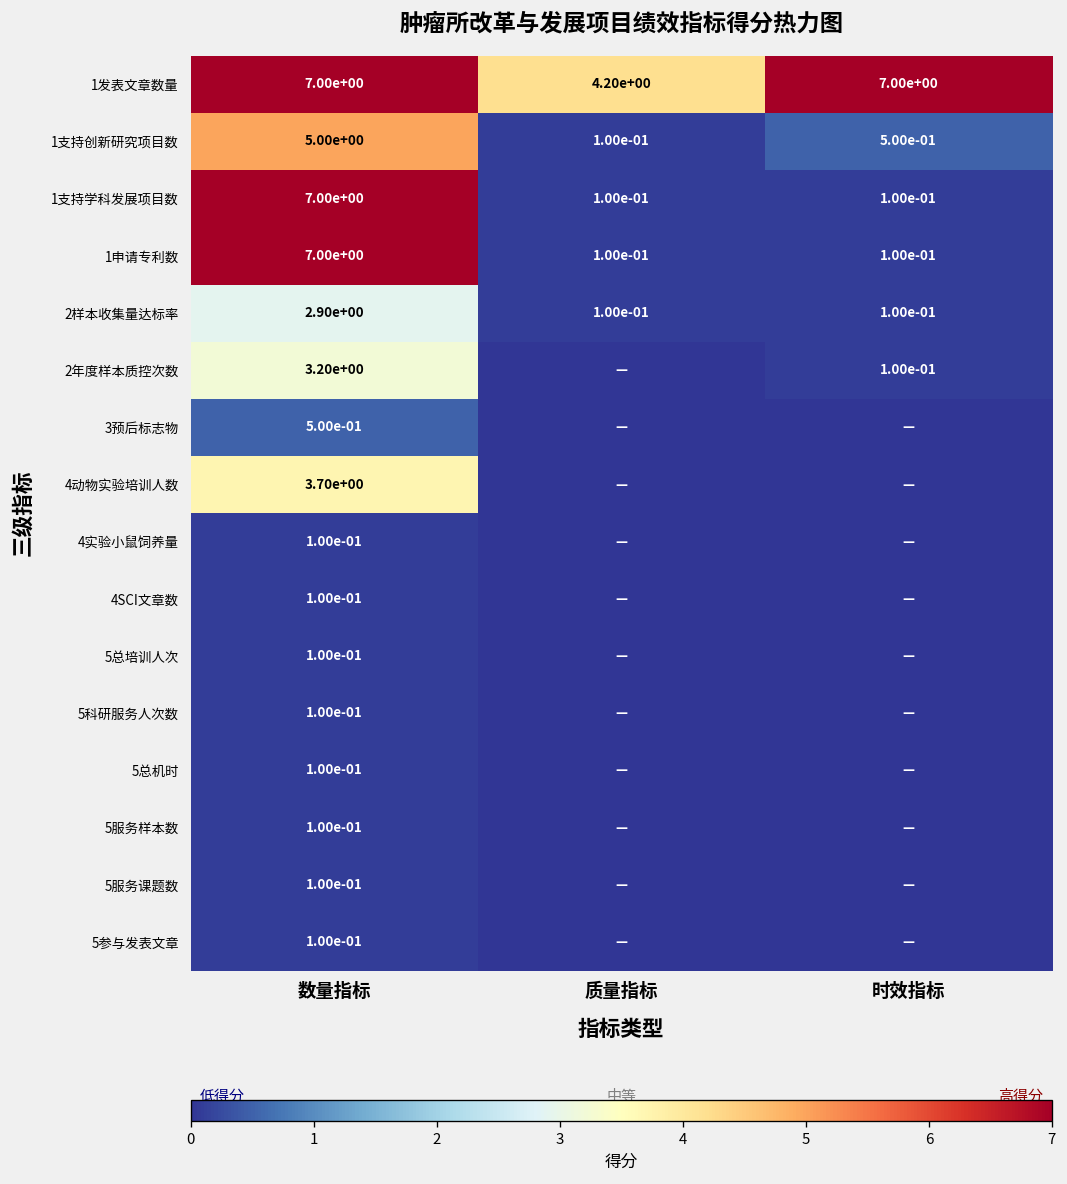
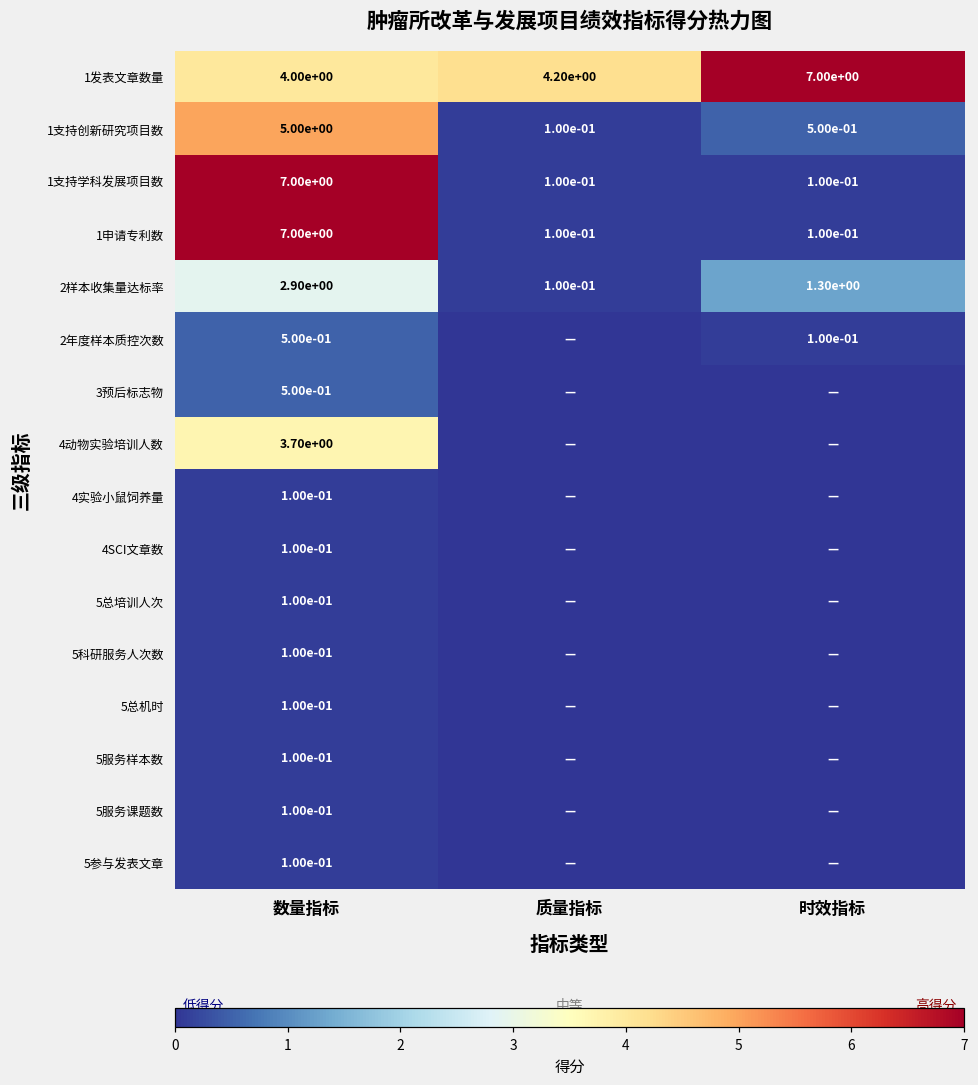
  {
    "1发表文章数量": {
-     "数量指标": "7.00e+00",
+     "数量指标": "4.00e+00",
      "质量指标": "4.20e+00",
      "时效指标": "7.00e+00"
    },
    "1支持创新研究项目数": {
      "数量指标": "5.00e+00",
      "质量指标": "1.00e-01",
      "时效指标": "5.00e-01"
    },
    "1支持学科发展项目数": {
      "数量指标": "7.00e+00",
      "质量指标": "1.00e-01",
      "时效指标": "1.00e-01"
    },
    "1申请专利数": {
      "数量指标": "7.00e+00",
      "质量指标": "1.00e-01",
      "时效指标": "1.00e-01"
    },
    "2样本收集量达标率": {
      "数量指标": "2.90e+00",
      "质量指标": "1.00e-01",
-     "时效指标": "1.00e-01"
+     "时效指标": "1.30e+00"
    },
    "2年度样本质控次数": {
-     "数量指标": "3.20e+00",
+     "数量指标": "5.00e-01",
      "时效指标": "1.00e-01"
    },
    "3预后标志物": {
      "数量指标": "5.00e-01"
    },
    "4动物实验培训人数": {
      "数量指标": "3.70e+00"
    },
    "4实验小鼠饲养量": {
      "数量指标": "1.00e-01"
    },
    "4SCI文章数": {
      "数量指标": "1.00e-01"
    },
    "5总培训人次": {
      "数量指标": "1.00e-01"
    },
    "5科研服务人次数": {
      "数量指标": "1.00e-01"
    },
    "5总机时": {
      "数量指标": "1.00e-01"
    },
    "5服务样本数": {
      "数量指标": "1.00e-01"
    },
    "5服务课题数": {
      "数量指标": "1.00e-01"
    },
    "5参与发表文章": {
      "数量指标": "1.00e-01"
    }
  }
